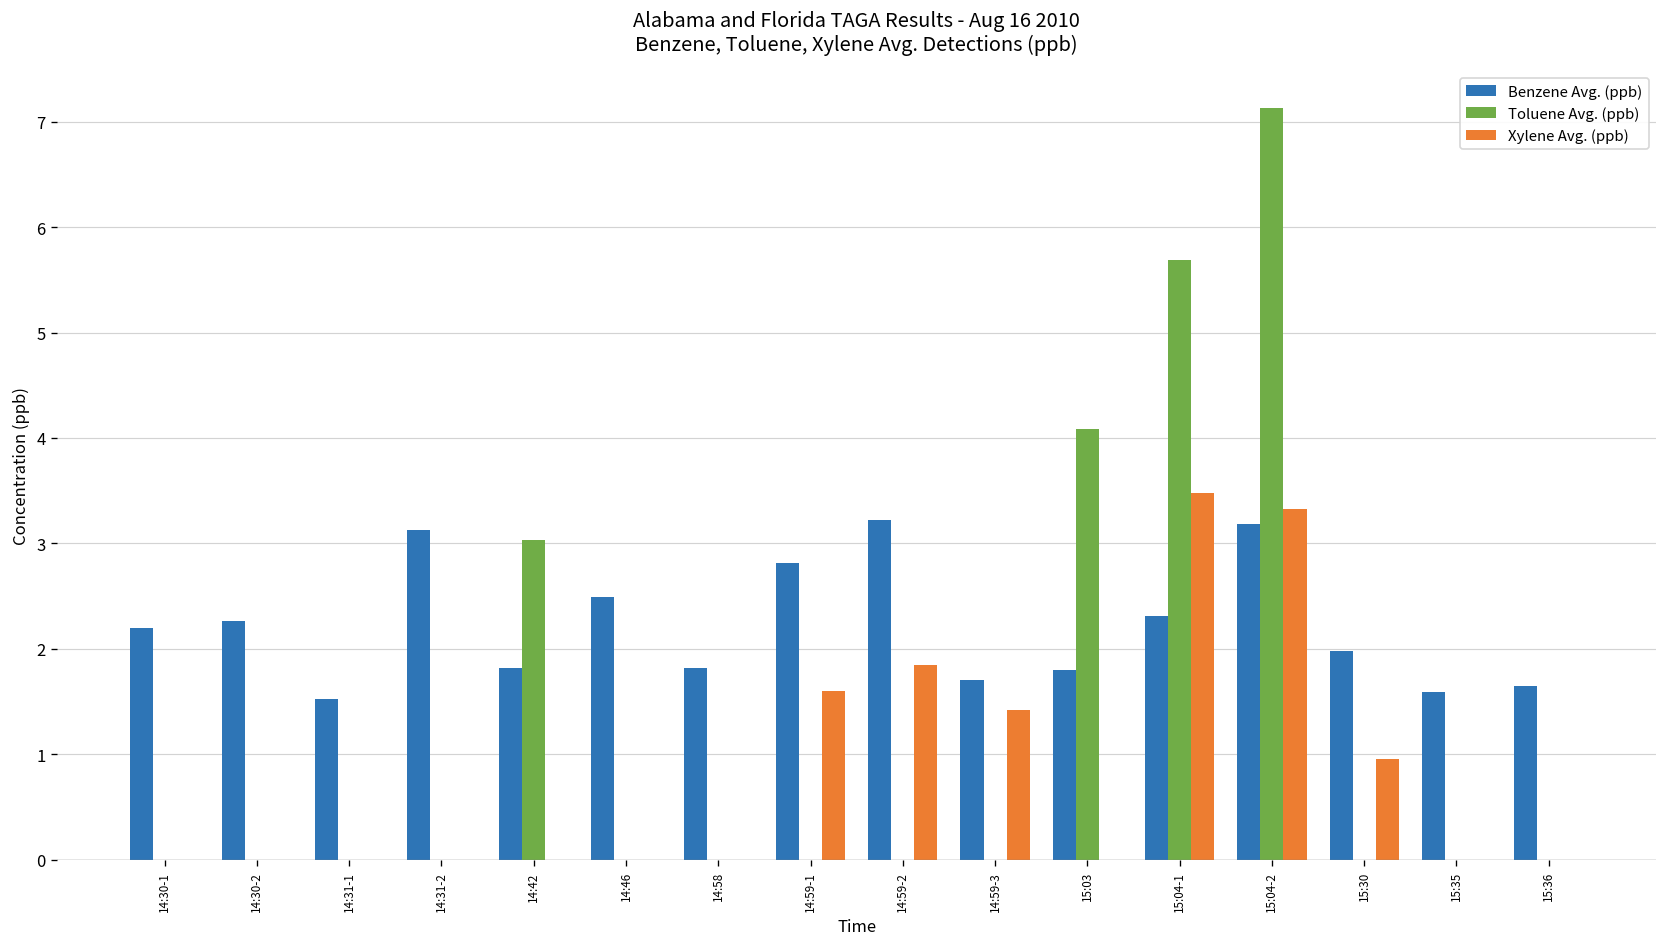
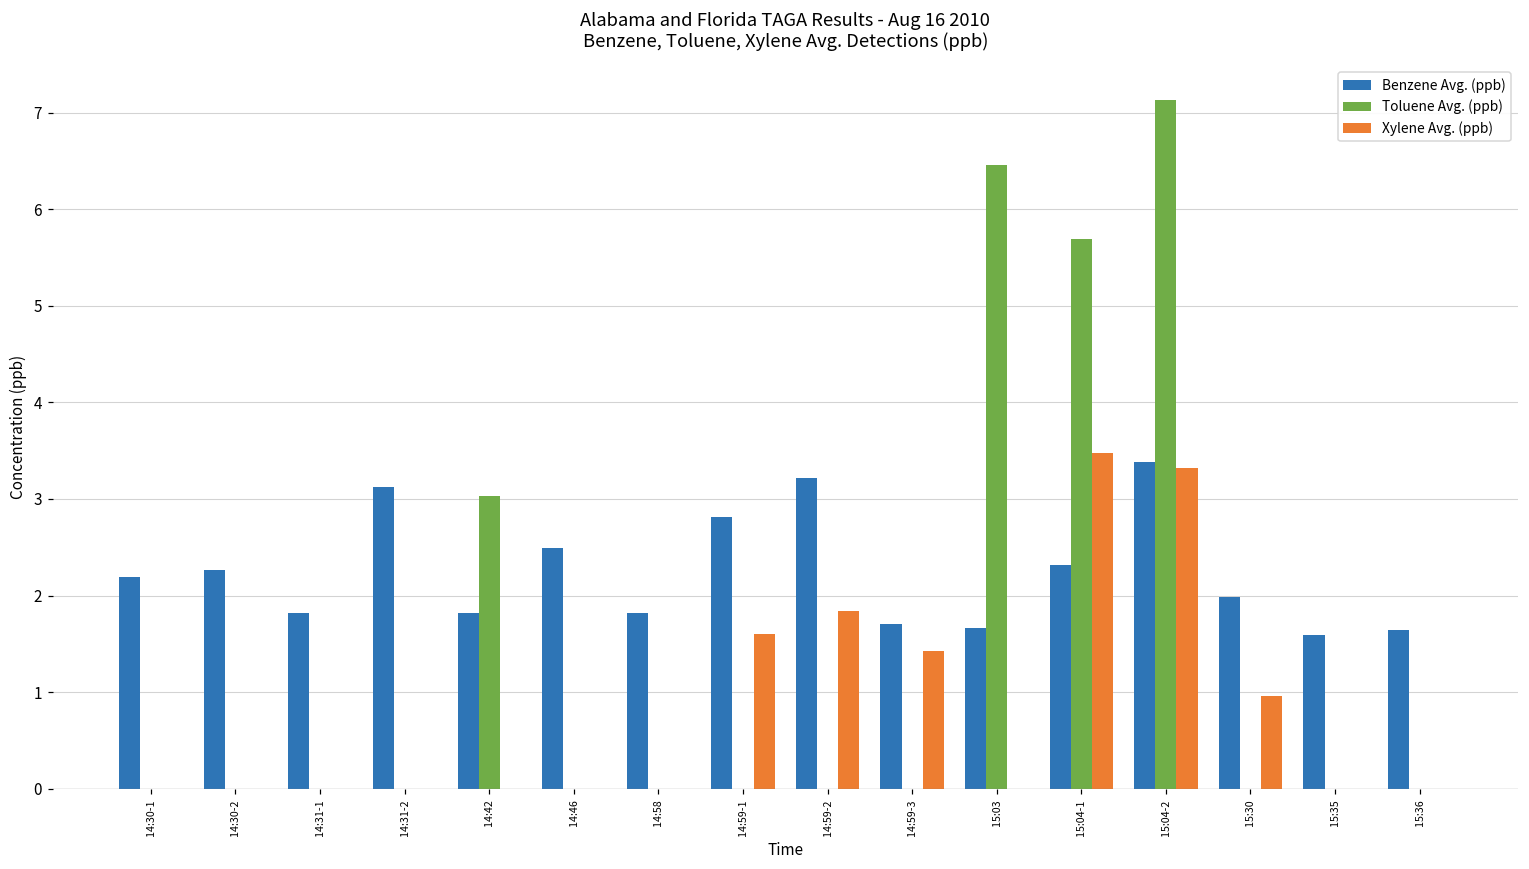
  {
    "Benzene Avg. (ppb)": {
      "14:30-1": 2.2,
      "14:30-2": 2.3,
-     "14:31-1": 1.5,
+     "14:31-1": 1.8,
      "14:31-2": 3.1,
      "14:42": 1.8,
      "14:46": 2.5,
      "14:58": 1.8,
      "14:59-1": 2.8,
      "14:59-2": 3.2,
      "14:59-3": 1.7,
-     "15:03": 1.8,
+     "15:03": 1.7,
      "15:04-1": 2.3,
-     "15:04-2": 3.2,
+     "15:04-2": 3.4,
      "15:30": 2.0,
      "15:35": 1.6,
      "15:36": 1.6
    },
    "Toluene Avg. (ppb)": {
      "14:30-1": 0.0,
      "14:30-2": 0.0,
      "14:31-1": 0.0,
      "14:31-2": 0.0,
      "14:42": 3.0,
      "14:46": 0.0,
      "14:58": 0.0,
      "14:59-1": 0.0,
      "14:59-2": 0.0,
      "14:59-3": 0.0,
-     "15:03": 4.1,
+     "15:03": 6.5,
      "15:04-1": 5.7,
      "15:04-2": 7.1,
      "15:30": 0.0,
      "15:35": 0.0,
      "15:36": 0.0
    },
    "Xylene Avg. (ppb)": {
      "14:30-1": 0.0,
      "14:30-2": 0.0,
      "14:31-1": 0.0,
      "14:31-2": 0.0,
      "14:42": 0.0,
      "14:46": 0.0,
      "14:58": 0.0,
      "14:59-1": 1.6,
      "14:59-2": 1.8,
      "14:59-3": 1.4,
      "15:03": 0.0,
      "15:04-1": 3.5,
      "15:04-2": 3.3,
      "15:30": 1.0,
      "15:35": 0.0,
      "15:36": 0.0
    }
  }
